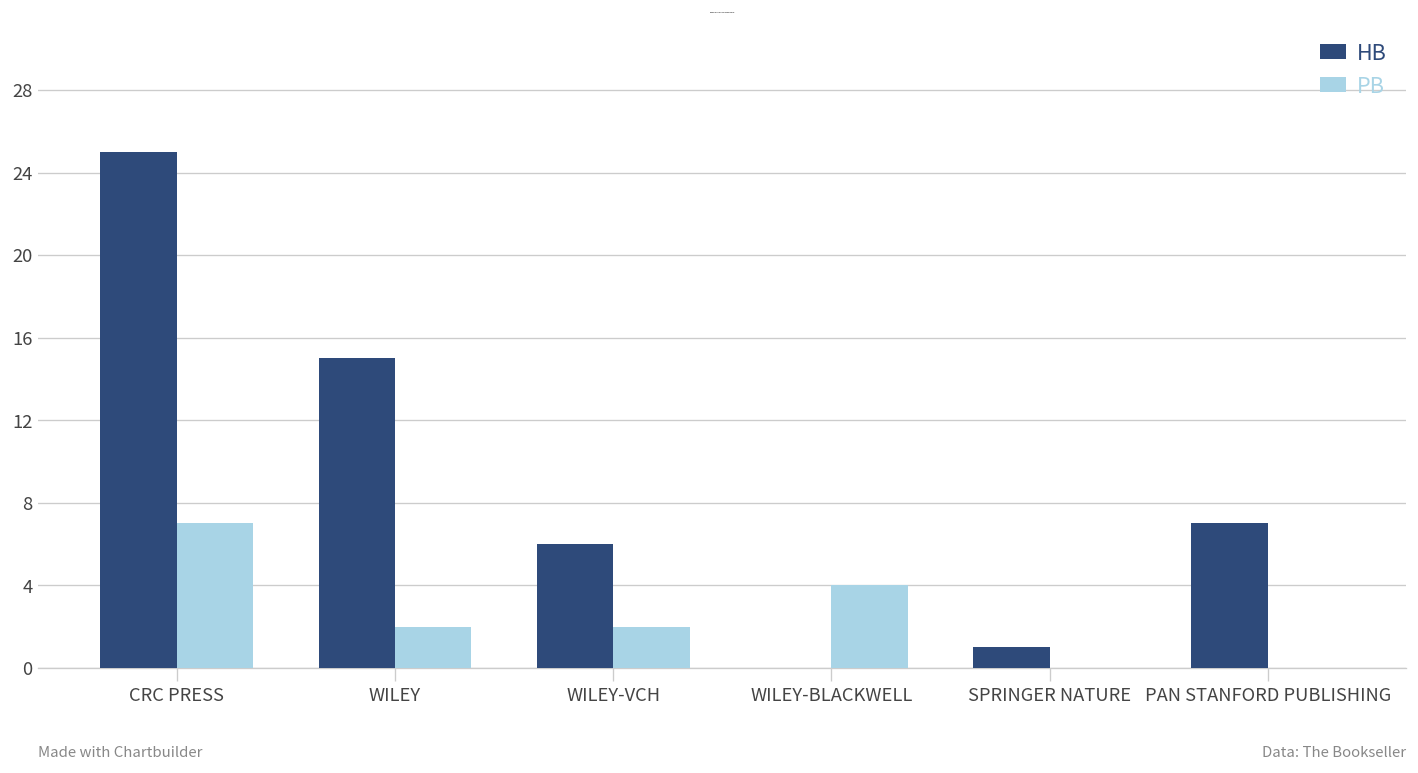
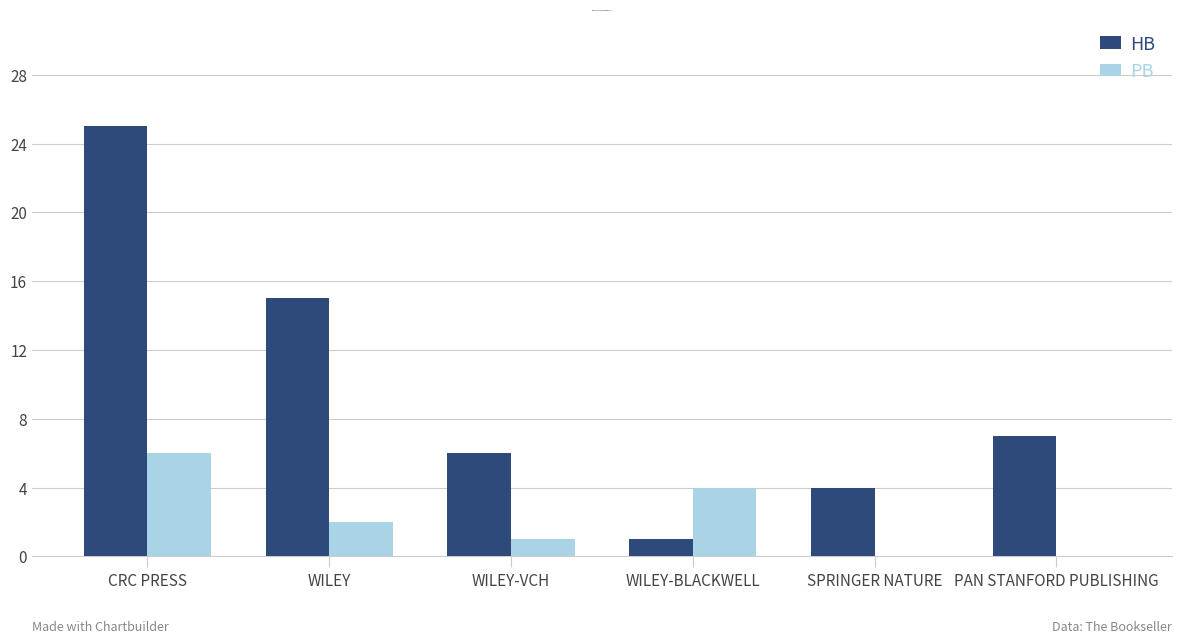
  {
    "HB": {
      "CRC PRESS": 25,
      "WILEY": 15,
      "WILEY-VCH": 6,
-     "WILEY-BLACKWELL": 0,
-     "SPRINGER NATURE": 1,
+     "WILEY-BLACKWELL": 1,
+     "SPRINGER NATURE": 4,
      "PAN STANFORD PUBLISHING": 7
    },
    "PB": {
-     "CRC PRESS": 7,
+     "CRC PRESS": 6,
      "WILEY": 2,
-     "WILEY-VCH": 2,
+     "WILEY-VCH": 1,
      "WILEY-BLACKWELL": 4,
      "SPRINGER NATURE": 0,
      "PAN STANFORD PUBLISHING": 0
    }
  }
